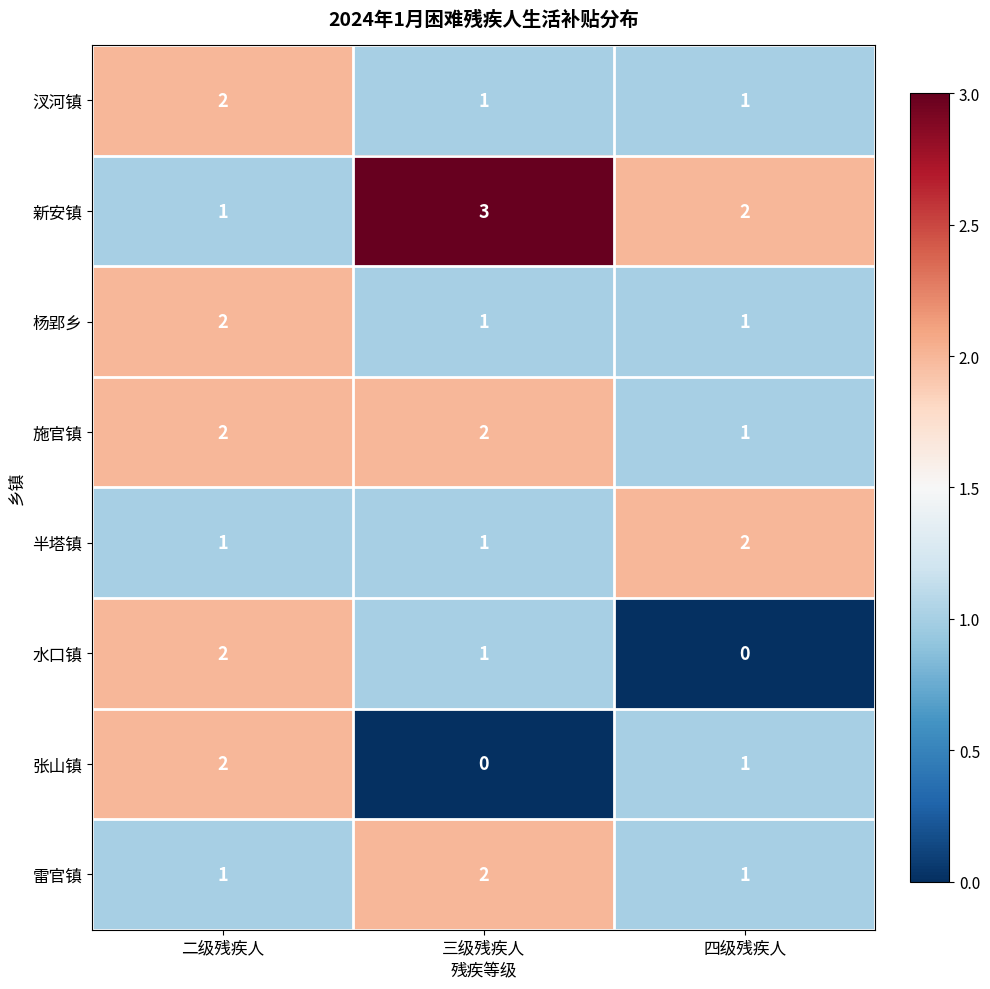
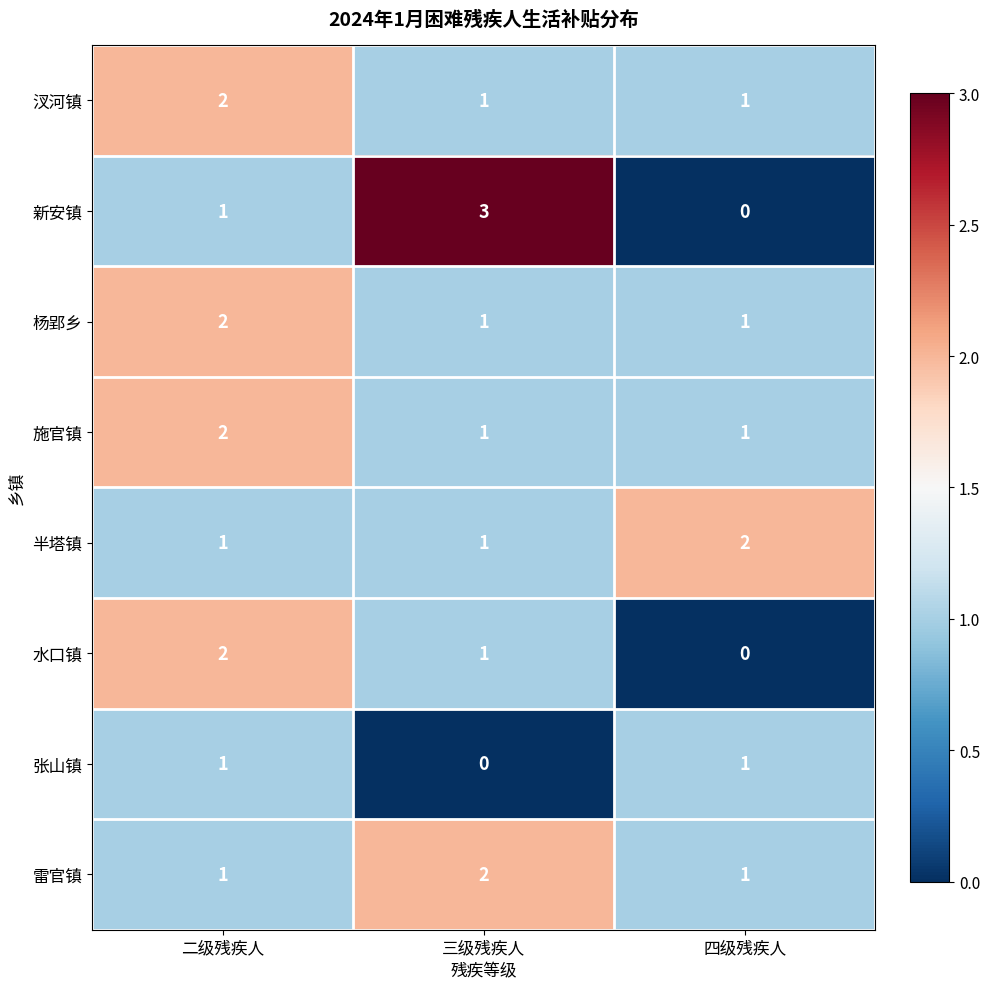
  {
    "汊河镇": {
      "二级残疾人": 2,
      "三级残疾人": 1,
      "四级残疾人": 1
    },
    "新安镇": {
      "二级残疾人": 1,
      "三级残疾人": 3,
-     "四级残疾人": 2
+     "四级残疾人": 0
    },
    "杨郢乡": {
      "二级残疾人": 2,
      "三级残疾人": 1,
      "四级残疾人": 1
    },
    "施官镇": {
      "二级残疾人": 2,
-     "三级残疾人": 2,
+     "三级残疾人": 1,
      "四级残疾人": 1
    },
    "半塔镇": {
      "二级残疾人": 1,
      "三级残疾人": 1,
      "四级残疾人": 2
    },
    "水口镇": {
      "二级残疾人": 2,
      "三级残疾人": 1,
      "四级残疾人": 0
    },
    "张山镇": {
-     "二级残疾人": 2,
+     "二级残疾人": 1,
      "三级残疾人": 0,
      "四级残疾人": 1
    },
    "雷官镇": {
      "二级残疾人": 1,
      "三级残疾人": 2,
      "四级残疾人": 1
    }
  }
